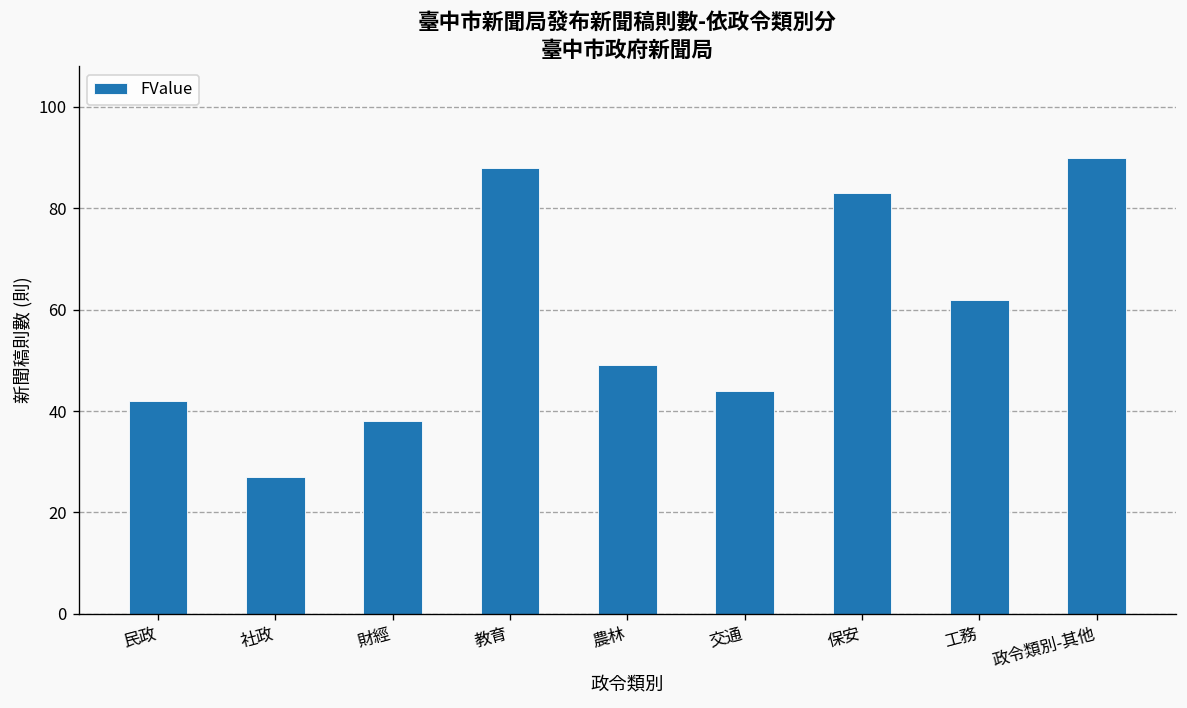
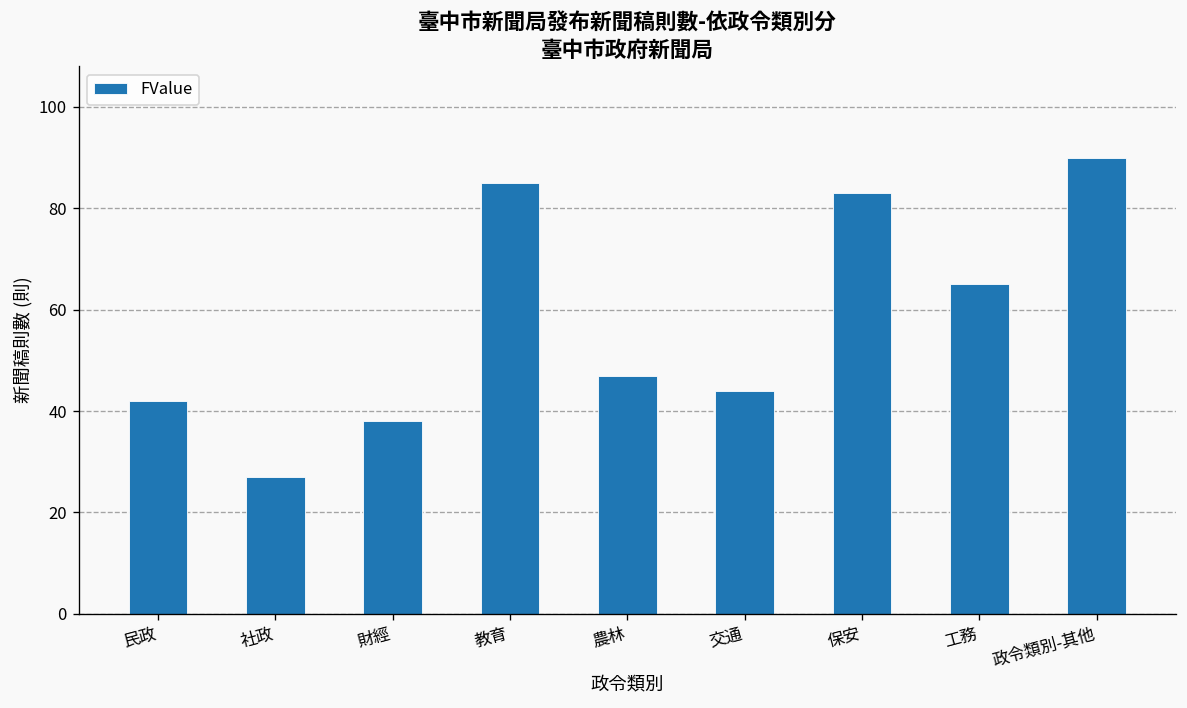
  {
    "民政": 42,
    "社政": 27,
    "財經": 38,
-   "教育": 88,
-   "農林": 49,
+   "教育": 85,
+   "農林": 47,
    "交通": 44,
    "保安": 83,
-   "工務": 62,
+   "工務": 65,
    "政令類別-其他": 90
  }
